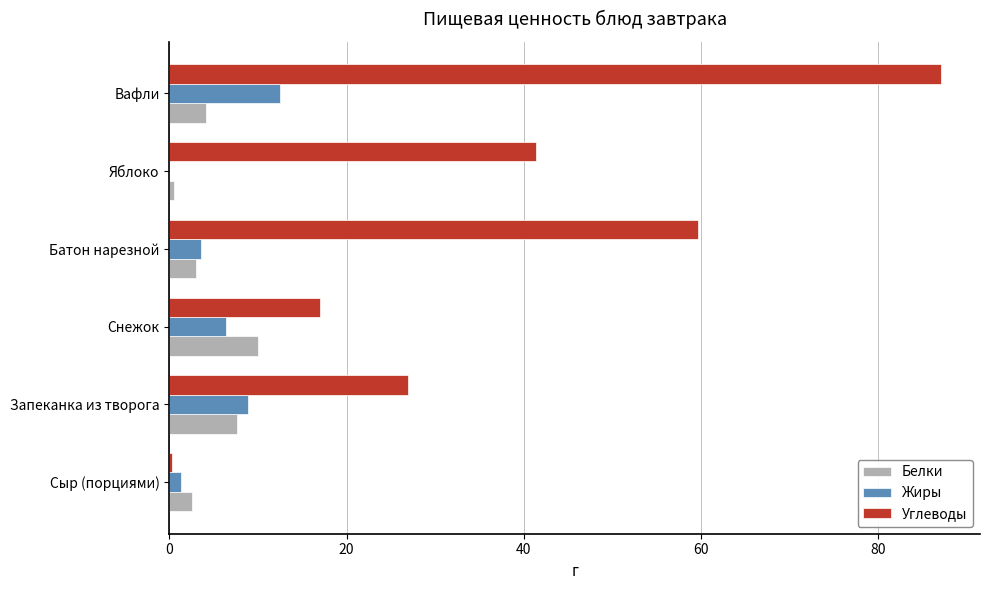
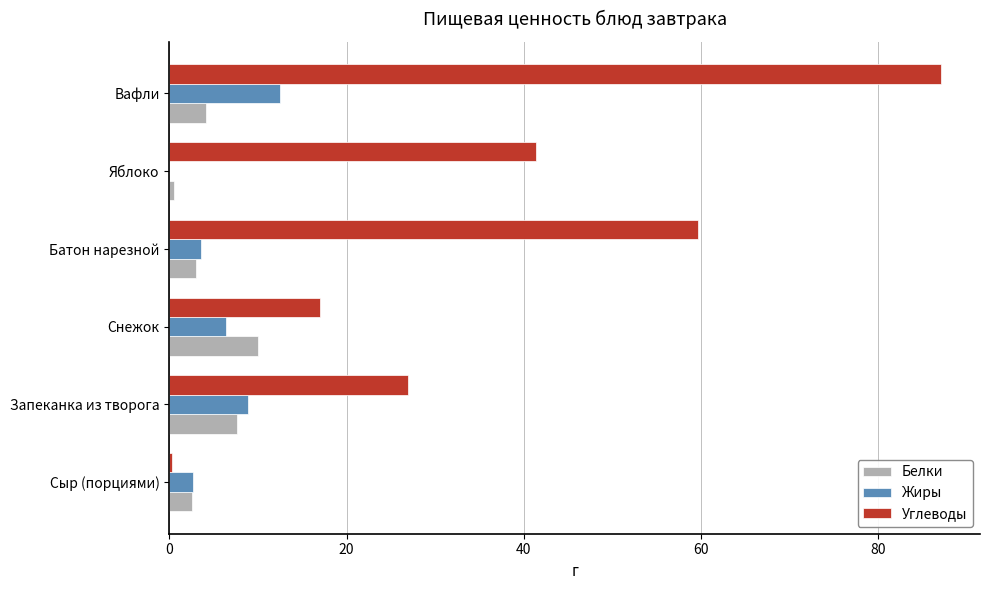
  {
    "Белки": {
      "Вафли": 4,
      "Яблоко": 1,
      "Батон нарезной": 3,
      "Снежок": 10,
      "Запеканка из творога": 8,
      "Сыр (порциями)": 3
    },
    "Жиры": {
      "Вафли": 13,
      "Яблоко": 0,
      "Батон нарезной": 4,
      "Снежок": 6,
      "Запеканка из творога": 9,
-     "Сыр (порциями)": 1
+     "Сыр (порциями)": 3
    },
    "Углеводы": {
      "Вафли": 87,
      "Яблоко": 41,
      "Батон нарезной": 60,
      "Снежок": 17,
      "Запеканка из творога": 27,
      "Сыр (порциями)": 0
    }
  }
